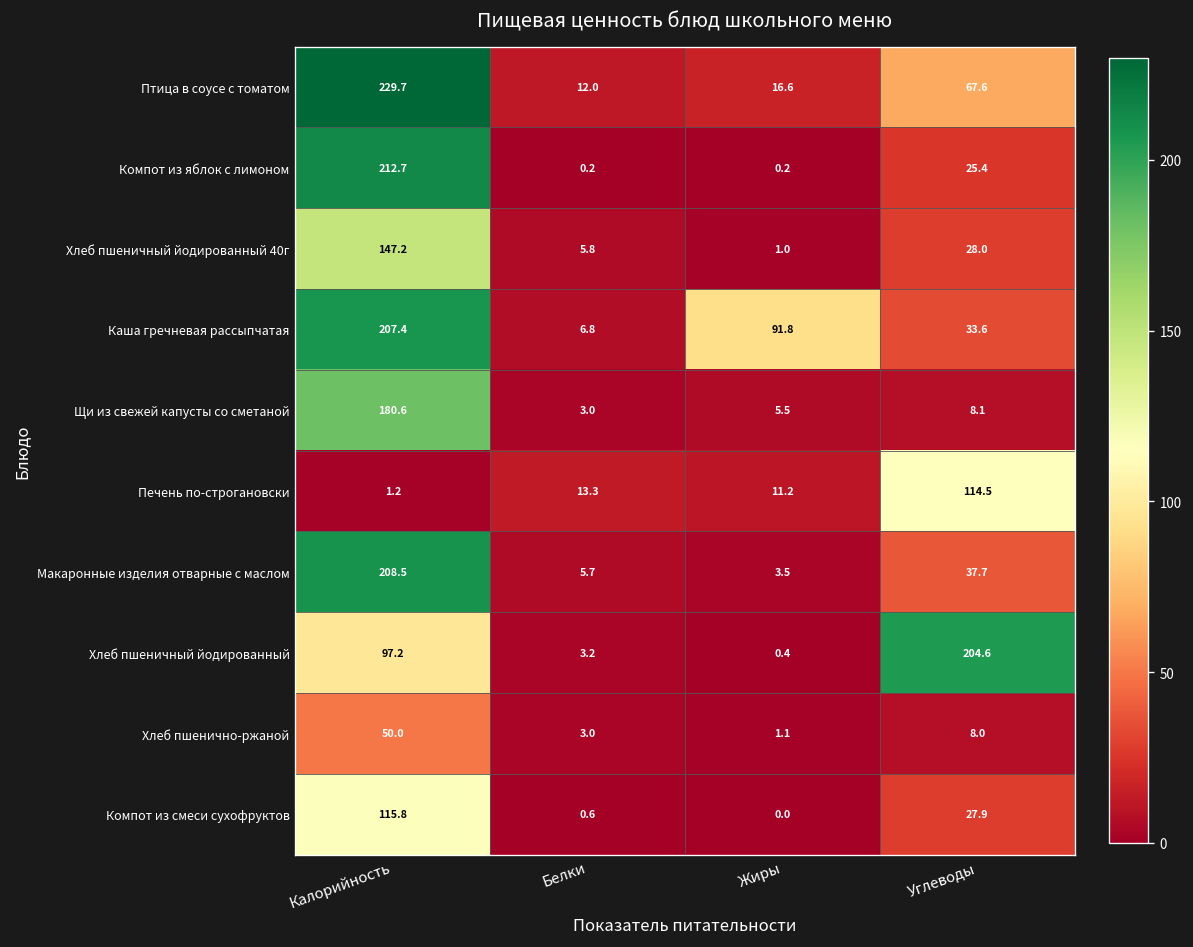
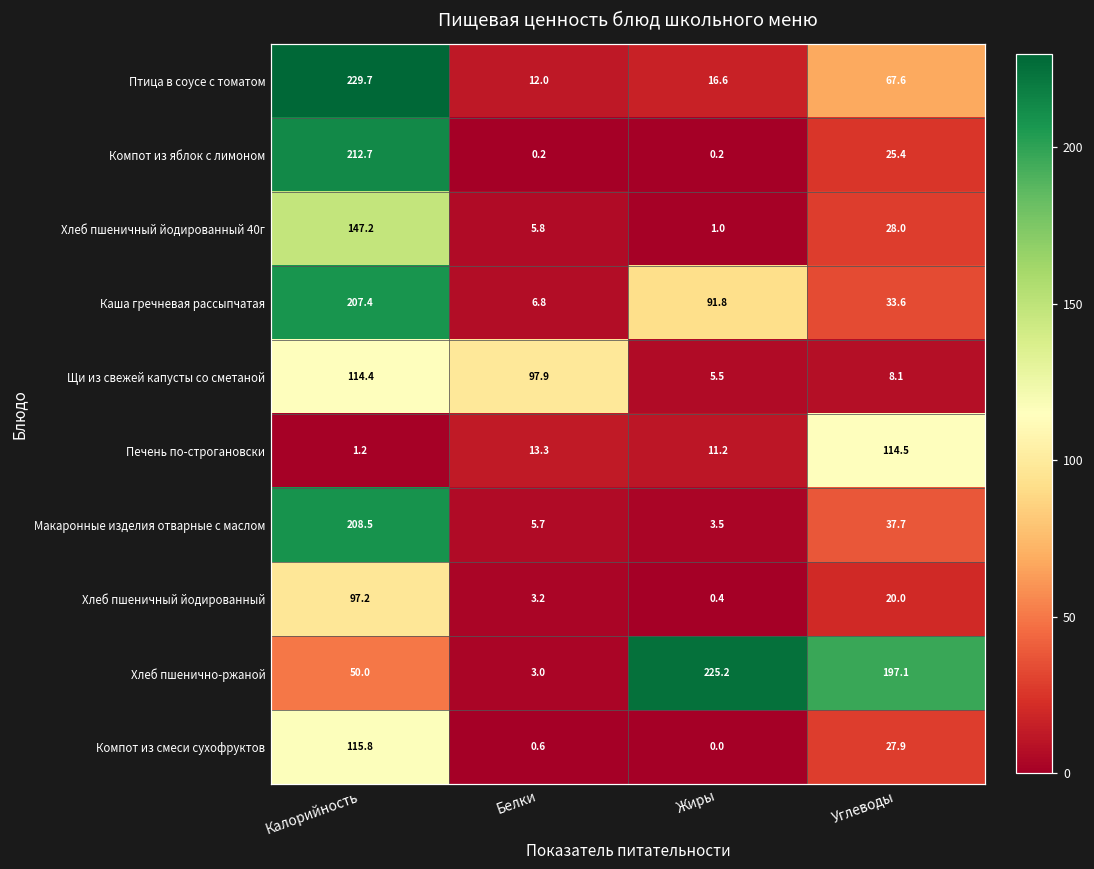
  {
    "Птица в соусе с томатом": {
      "Калорийность": 229.7,
      "Белки": 12.0,
      "Жиры": 16.6,
      "Углеводы": 67.6
    },
    "Компот из яблок с лимоном": {
      "Калорийность": 212.7,
      "Белки": 0.2,
      "Жиры": 0.2,
      "Углеводы": 25.4
    },
    "Хлеб пшеничный йодированный 40г": {
      "Калорийность": 147.2,
      "Белки": 5.8,
      "Жиры": 1.0,
      "Углеводы": 28.0
    },
    "Каша гречневая рассыпчатая": {
      "Калорийность": 207.4,
      "Белки": 6.8,
      "Жиры": 91.8,
      "Углеводы": 33.6
    },
    "Щи из свежей капусты со сметаной": {
-     "Калорийность": 180.6,
-     "Белки": 3.0,
+     "Калорийность": 114.4,
+     "Белки": 97.9,
      "Жиры": 5.5,
      "Углеводы": 8.1
    },
    "Печень по-строгановски": {
      "Калорийность": 1.2,
      "Белки": 13.3,
      "Жиры": 11.2,
      "Углеводы": 114.5
    },
    "Макаронные изделия отварные с маслом": {
      "Калорийность": 208.5,
      "Белки": 5.7,
      "Жиры": 3.5,
      "Углеводы": 37.7
    },
    "Хлеб пшеничный йодированный": {
      "Калорийность": 97.2,
      "Белки": 3.2,
      "Жиры": 0.4,
-     "Углеводы": 204.6
+     "Углеводы": 20.0
    },
    "Хлеб пшенично-ржаной": {
      "Калорийность": 50.0,
      "Белки": 3.0,
-     "Жиры": 1.1,
-     "Углеводы": 8.0
+     "Жиры": 225.2,
+     "Углеводы": 197.1
    },
    "Компот из смеси сухофруктов": {
      "Калорийность": 115.8,
      "Белки": 0.6,
      "Жиры": 0.0,
      "Углеводы": 27.9
    }
  }
